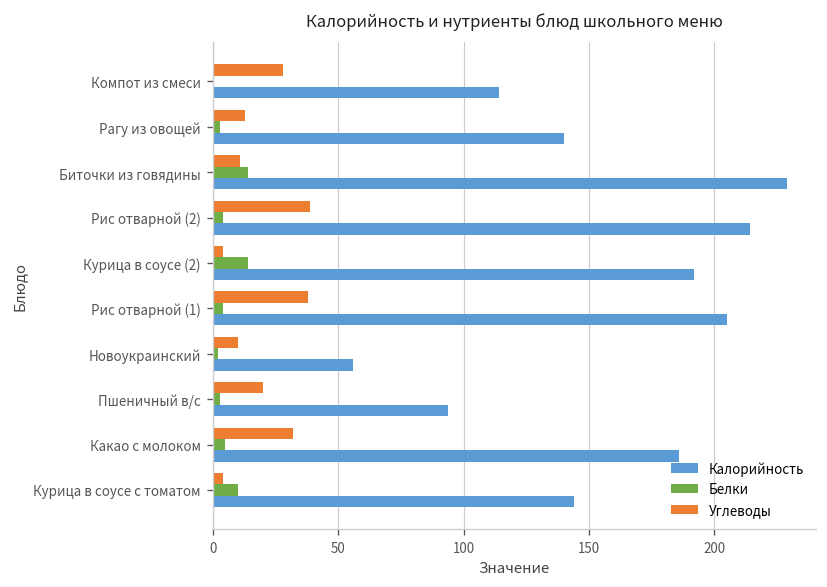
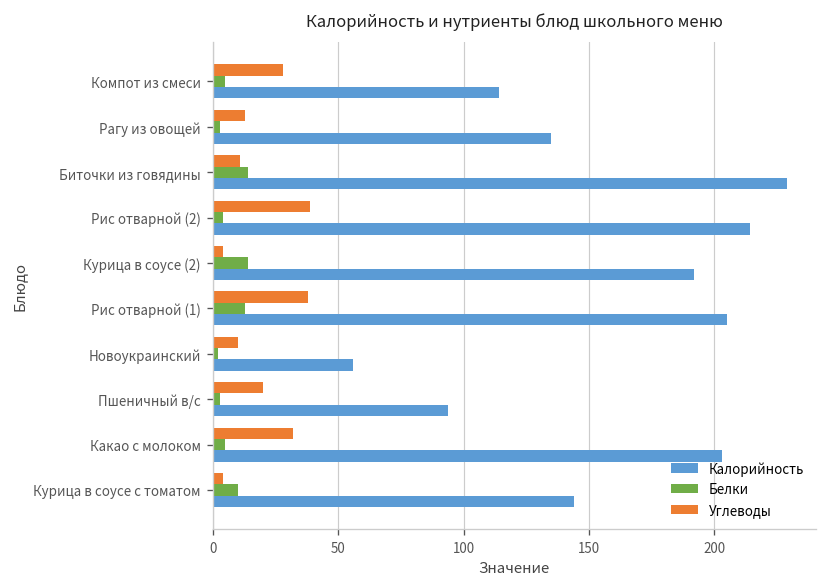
  {
    "Калорийность": {
      "Компот из смеси": 114,
-     "Рагу из овощей": 140,
+     "Рагу из овощей": 135,
      "Биточки из говядины": 229,
      "Рис отварной (2)": 214,
      "Курица в соусе (2)": 192,
      "Рис отварной (1)": 205,
      "Новоукраинский": 56,
      "Пшеничный в/с": 94,
-     "Какао с молоком": 186,
+     "Какао с молоком": 203,
      "Курица в соусе с томатом": 144
    },
    "Белки": {
-     "Компот из смеси": 0,
+     "Компот из смеси": 5,
      "Рагу из овощей": 3,
      "Биточки из говядины": 14,
      "Рис отварной (2)": 4,
      "Курица в соусе (2)": 14,
-     "Рис отварной (1)": 4,
+     "Рис отварной (1)": 13,
      "Новоукраинский": 2,
      "Пшеничный в/с": 3,
      "Какао с молоком": 5,
      "Курица в соусе с томатом": 10
    },
    "Углеводы": {
      "Компот из смеси": 28,
      "Рагу из овощей": 13,
      "Биточки из говядины": 11,
      "Рис отварной (2)": 39,
      "Курица в соусе (2)": 4,
      "Рис отварной (1)": 38,
      "Новоукраинский": 10,
      "Пшеничный в/с": 20,
      "Какао с молоком": 32,
      "Курица в соусе с томатом": 4
    }
  }
